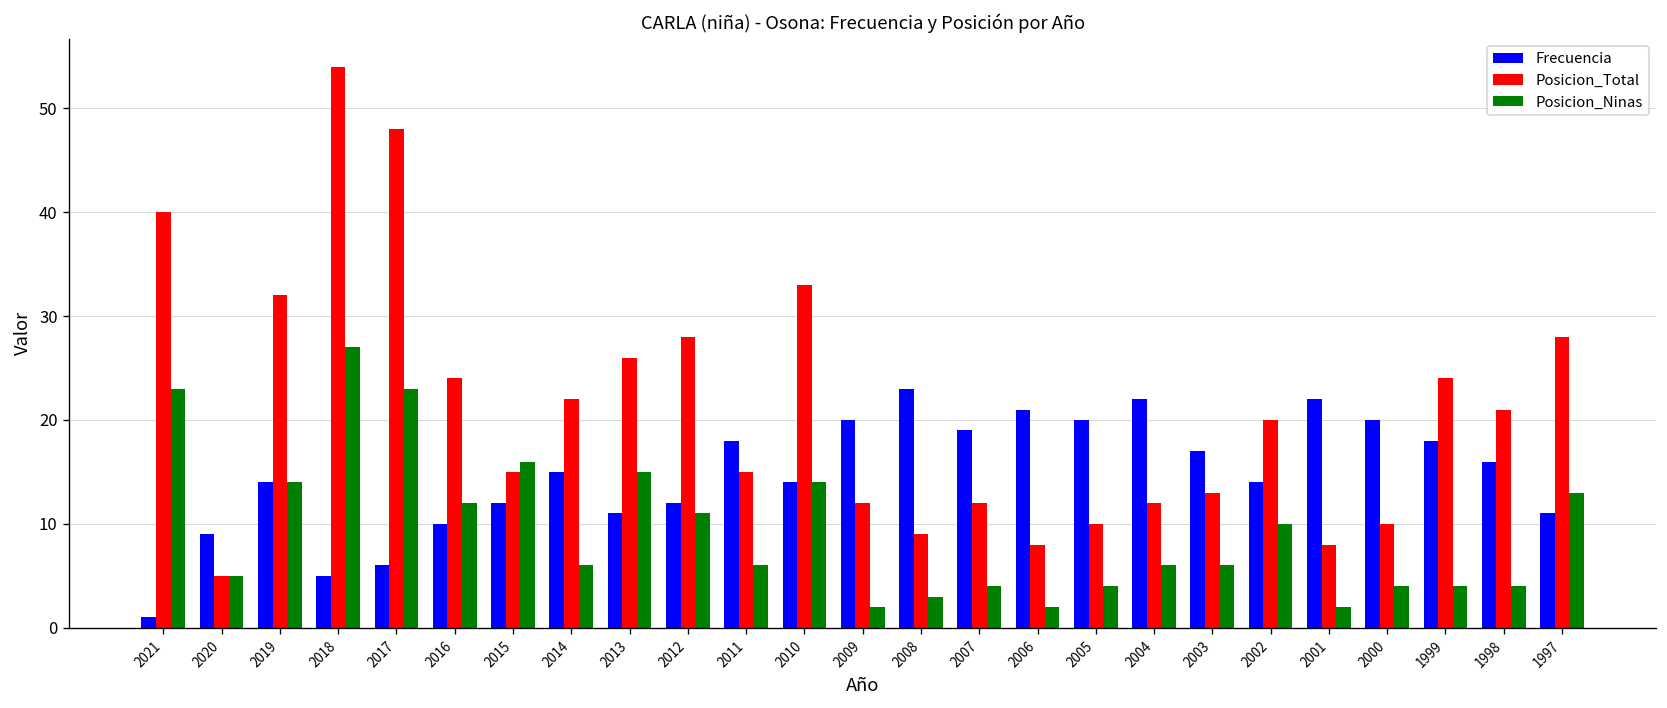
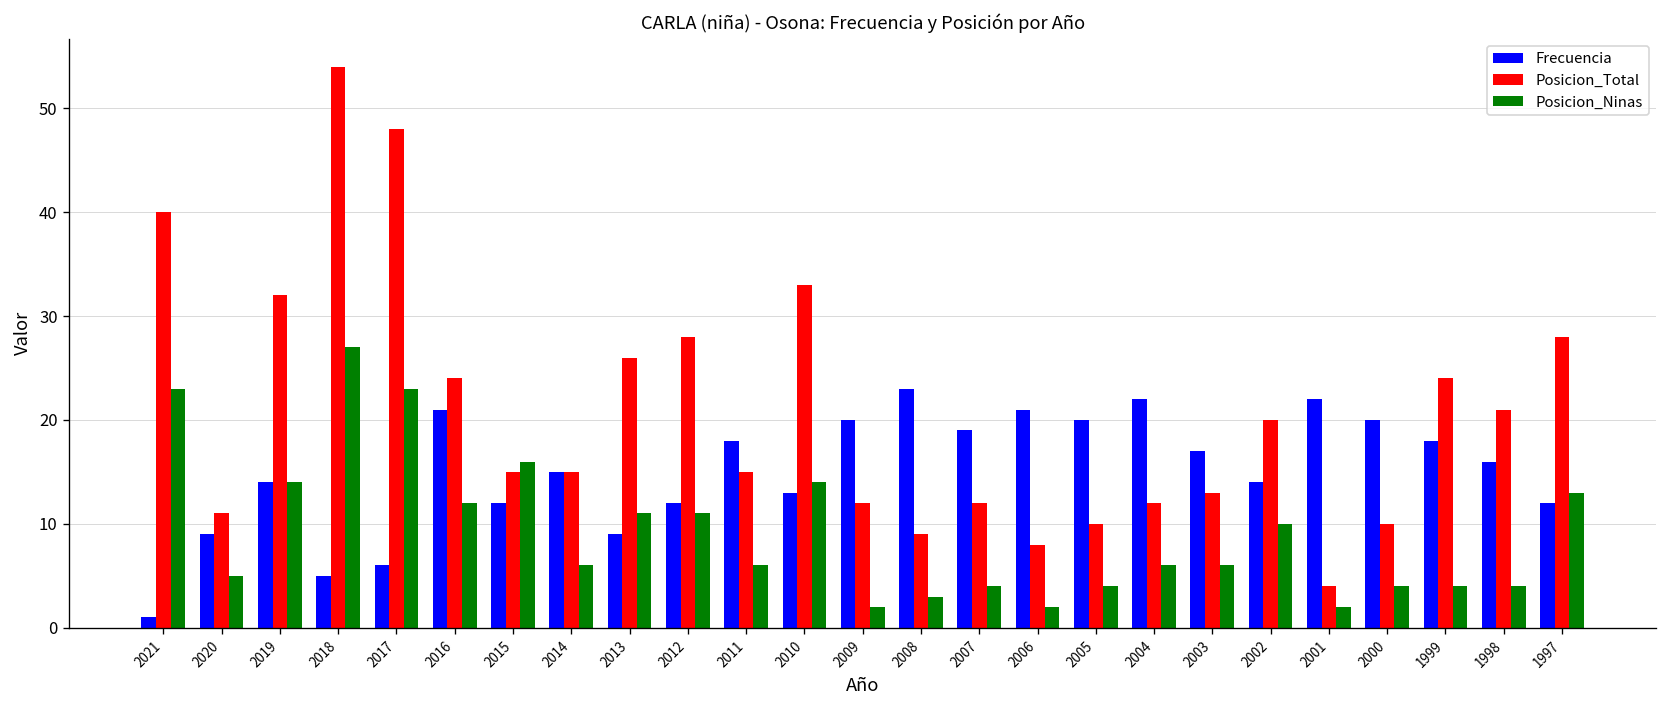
  {
    "Frecuencia": {
      "2021": 1,
      "2020": 9,
      "2019": 14,
      "2018": 5,
      "2017": 6,
-     "2016": 10,
+     "2016": 21,
      "2015": 12,
      "2014": 15,
-     "2013": 11,
+     "2013": 9,
      "2012": 12,
      "2011": 18,
-     "2010": 14,
+     "2010": 13,
      "2009": 20,
      "2008": 23,
      "2007": 19,
      "2006": 21,
      "2005": 20,
      "2004": 22,
      "2003": 17,
      "2002": 14,
      "2001": 22,
      "2000": 20,
      "1999": 18,
      "1998": 16,
-     "1997": 11
+     "1997": 12
    },
    "Posicion_Total": {
      "2021": 40,
-     "2020": 5,
+     "2020": 11,
      "2019": 32,
      "2018": 54,
      "2017": 48,
      "2016": 24,
      "2015": 15,
-     "2014": 22,
+     "2014": 15,
      "2013": 26,
      "2012": 28,
      "2011": 15,
      "2010": 33,
      "2009": 12,
      "2008": 9,
      "2007": 12,
      "2006": 8,
      "2005": 10,
      "2004": 12,
      "2003": 13,
      "2002": 20,
-     "2001": 8,
+     "2001": 4,
      "2000": 10,
      "1999": 24,
      "1998": 21,
      "1997": 28
    },
    "Posicion_Ninas": {
      "2021": 23,
      "2020": 5,
      "2019": 14,
      "2018": 27,
      "2017": 23,
      "2016": 12,
      "2015": 16,
      "2014": 6,
-     "2013": 15,
+     "2013": 11,
      "2012": 11,
      "2011": 6,
      "2010": 14,
      "2009": 2,
      "2008": 3,
      "2007": 4,
      "2006": 2,
      "2005": 4,
      "2004": 6,
      "2003": 6,
      "2002": 10,
      "2001": 2,
      "2000": 4,
      "1999": 4,
      "1998": 4,
      "1997": 13
    }
  }
